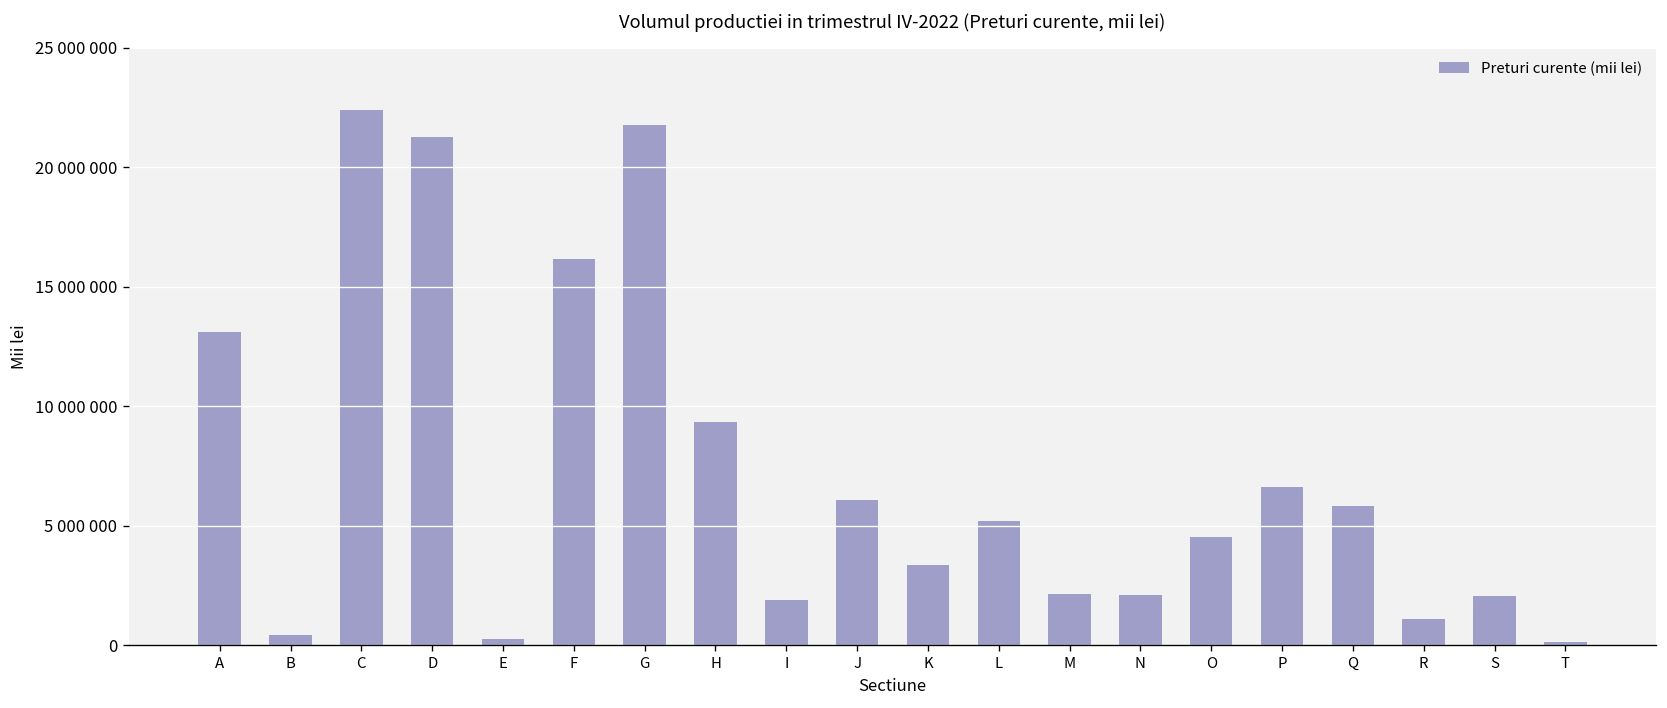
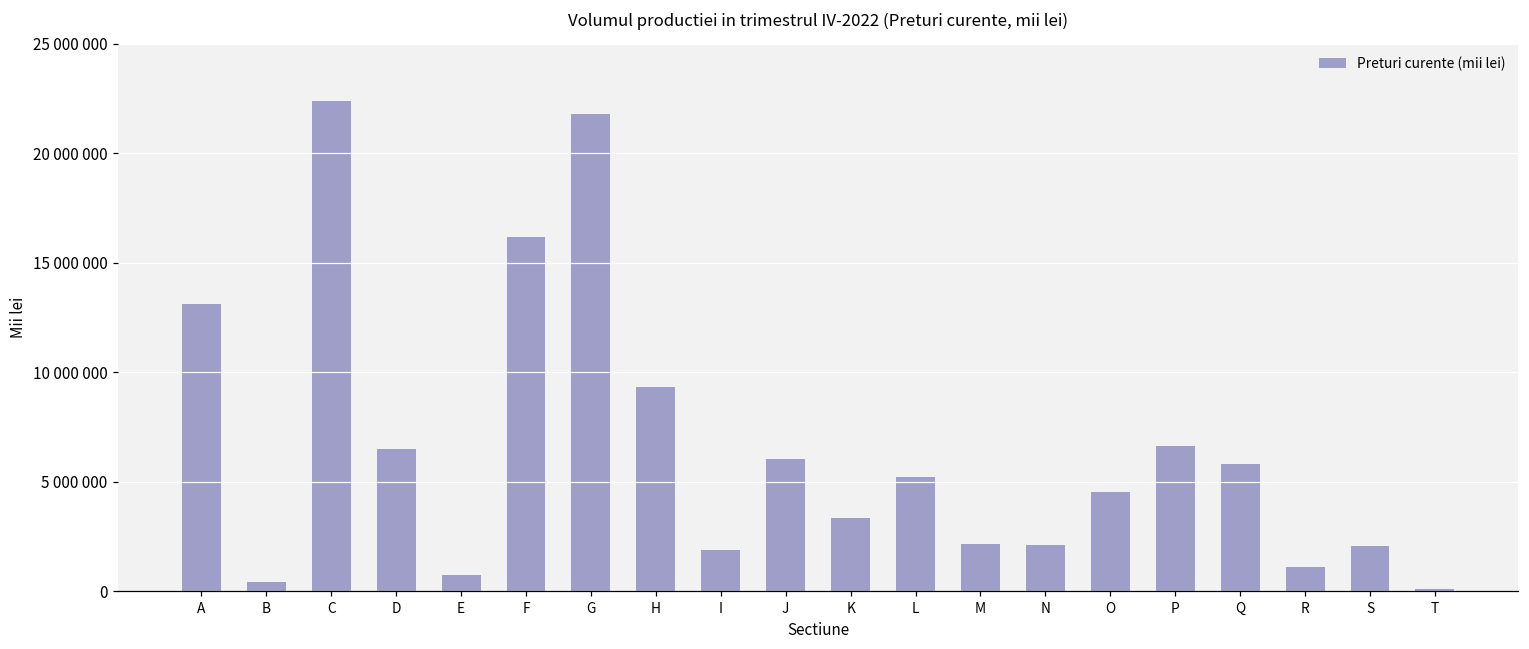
  {
    "A": 13100000,
    "B": 400000,
    "C": 22400000,
-   "D": 21300000,
-   "E": 300000,
+   "D": 6500000,
+   "E": 800000,
    "F": 16200000,
    "G": 21800000,
    "H": 9300000,
    "I": 1900000,
    "J": 6100000,
    "K": 3400000,
    "L": 5200000,
    "M": 2200000,
    "N": 2100000,
    "O": 4500000,
    "P": 6600000,
    "Q": 5800000,
    "R": 1100000,
    "S": 2100000
  }
